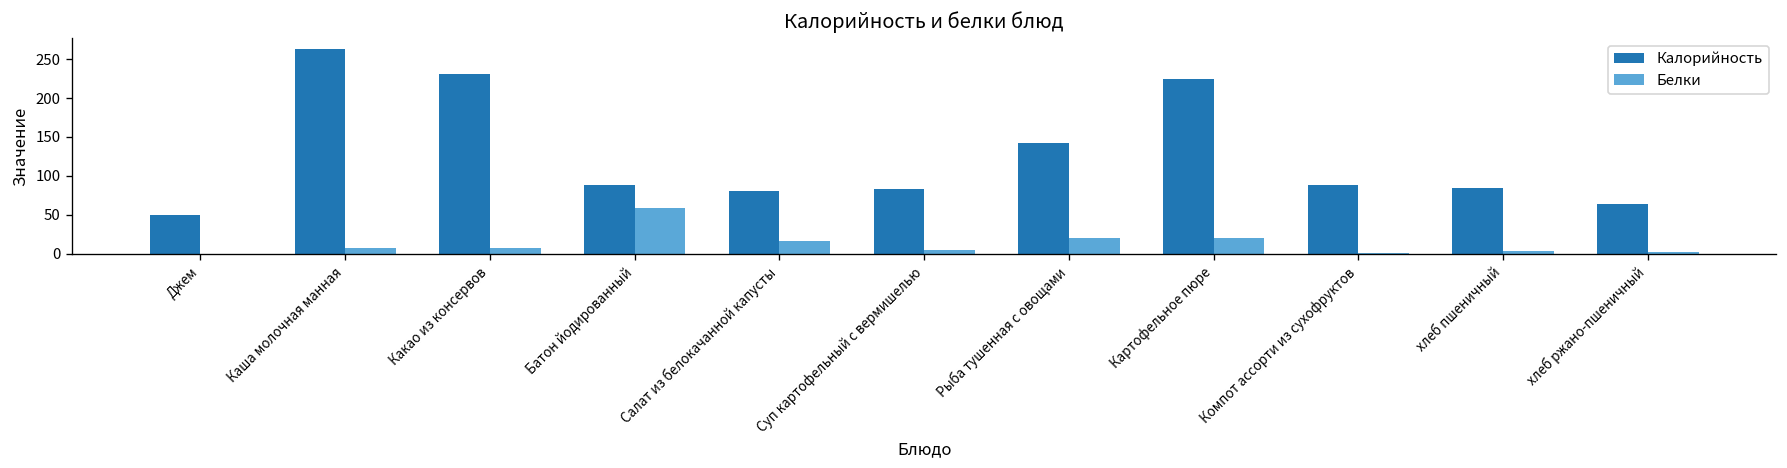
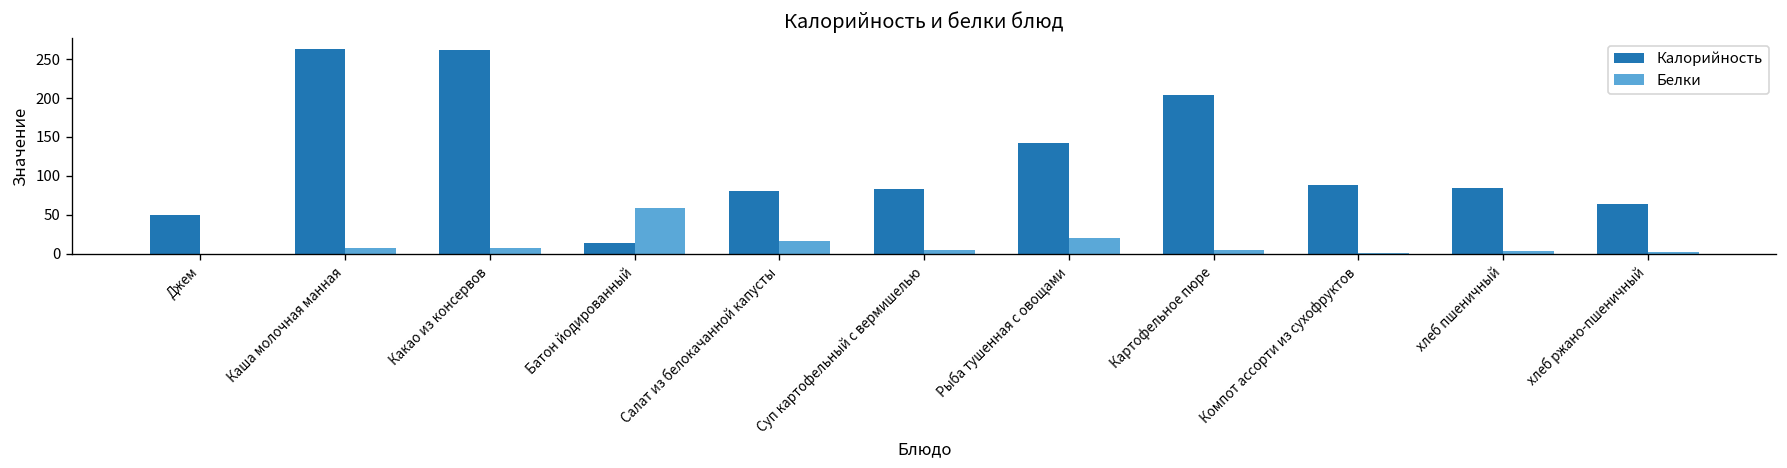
  {
    "Калорийность": {
      "Джем": 50,
      "Каша молочная манная": 260,
-     "Какао из консервов": 230,
-     "Батон йодированный": 90,
+     "Какао из консервов": 260,
+     "Батон йодированный": 10,
      "Салат из белокачанной капусты": 80,
      "Суп картофельный с вермишелью": 80,
      "Рыба тушенная с овощами": 140,
-     "Картофельное пюре": 220,
+     "Картофельное пюре": 200,
      "Компот ассорти из сухофруктов": 90,
      "хлеб пшеничный": 80,
      "хлеб ржано-пшеничный": 60
    },
    "Белки": {
      "Каша молочная манная": 10,
      "Какао из консервов": 10,
      "Батон йодированный": 60,
      "Салат из белокачанной капусты": 20,
      "Суп картофельный с вермишелью": 0,
      "Рыба тушенная с овощами": 20,
-     "Картофельное пюре": 20
+     "Картофельное пюре": 0
    }
  }
